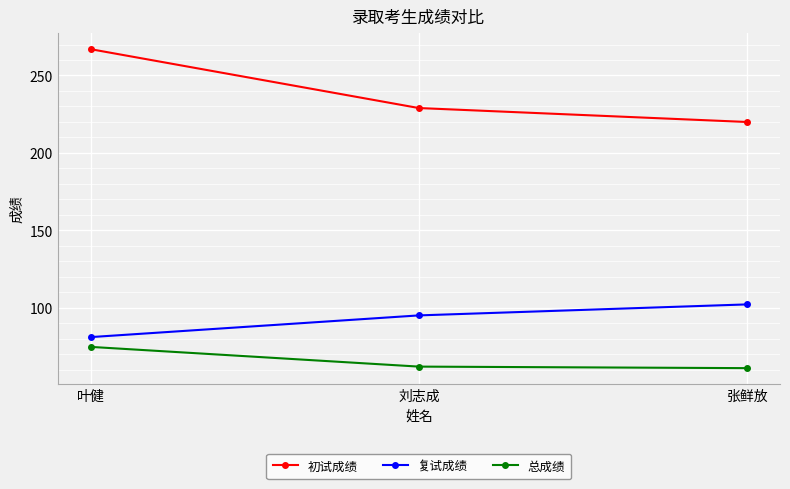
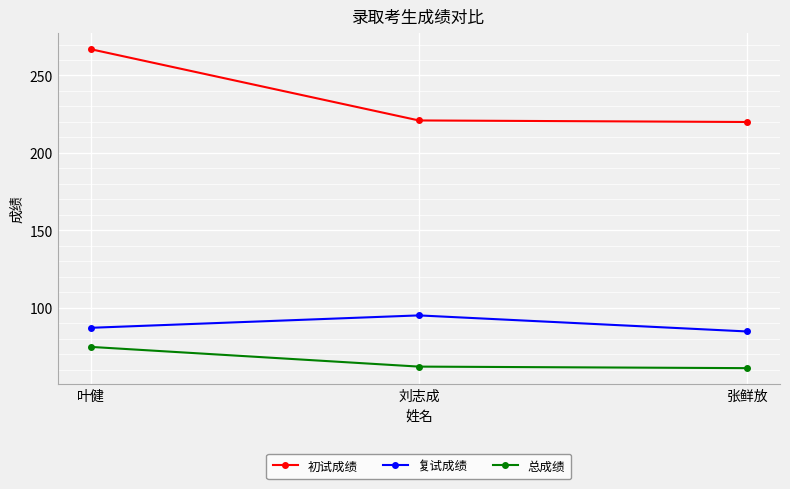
  {
    "初试成绩": {
      "叶健": 267,
-     "刘志成": 229,
+     "刘志成": 221,
      "张鲜放": 220
    },
    "复试成绩": {
-     "叶健": 81,
+     "叶健": 87,
      "刘志成": 95,
-     "张鲜放": 102
+     "张鲜放": 85
    },
    "总成绩": {
      "叶健": 75,
      "刘志成": 62,
      "张鲜放": 61
    }
  }
